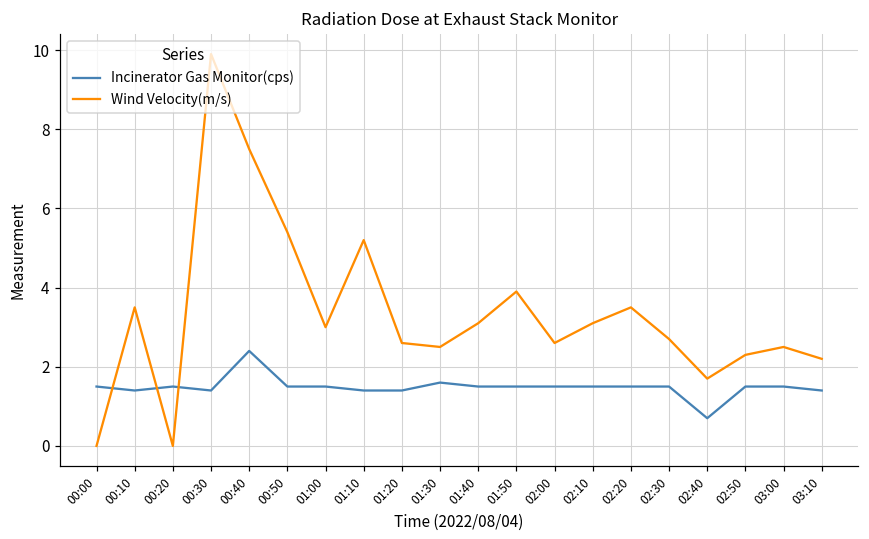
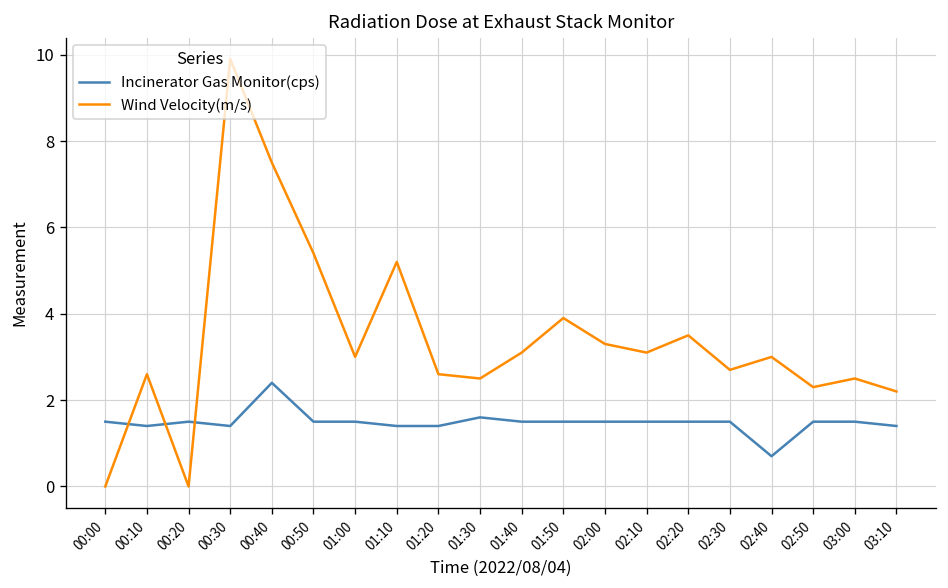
  {
    "Incinerator Gas Monitor(cps)": {
      "00:00": 1.5,
      "00:10": 1.4,
      "00:20": 1.5,
      "00:30": 1.4,
      "00:40": 2.4,
      "00:50": 1.5,
      "01:00": 1.5,
      "01:10": 1.4,
      "01:20": 1.4,
      "01:30": 1.6,
      "01:40": 1.5,
      "01:50": 1.5,
      "02:00": 1.5,
      "02:10": 1.5,
      "02:20": 1.5,
      "02:30": 1.5,
      "02:40": 0.7,
      "02:50": 1.5,
      "03:00": 1.5,
      "03:10": 1.4
    },
    "Wind Velocity(m/s)": {
      "00:00": 0.0,
-     "00:10": 3.5,
+     "00:10": 2.6,
      "00:20": 0.0,
      "00:40": 7.5,
      "00:50": 5.4,
      "01:00": 3.0,
      "01:10": 5.2,
      "01:20": 2.6,
      "01:30": 2.5,
      "01:40": 3.1,
      "01:50": 3.9,
-     "02:00": 2.6,
+     "02:00": 3.3,
      "02:10": 3.1,
      "02:20": 3.5,
      "02:30": 2.7,
-     "02:40": 1.7,
+     "02:40": 3.0,
      "02:50": 2.3,
      "03:00": 2.5,
      "03:10": 2.2
    }
  }
